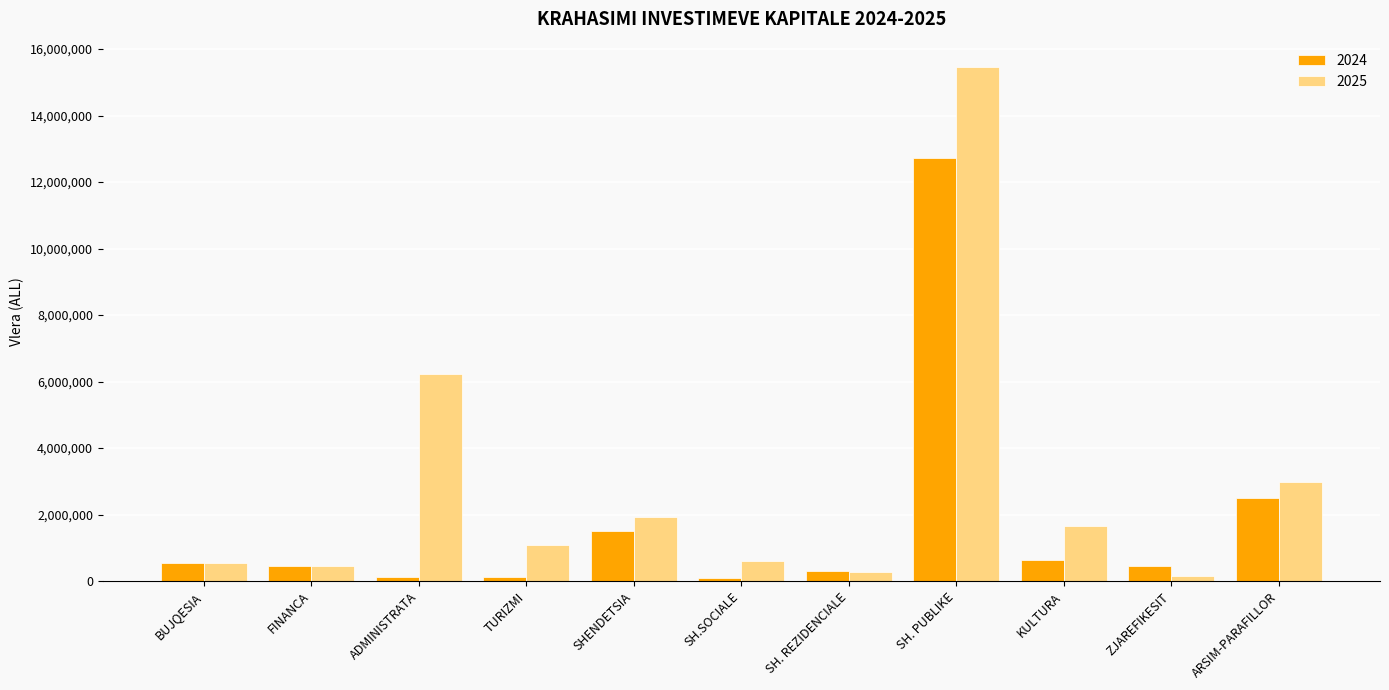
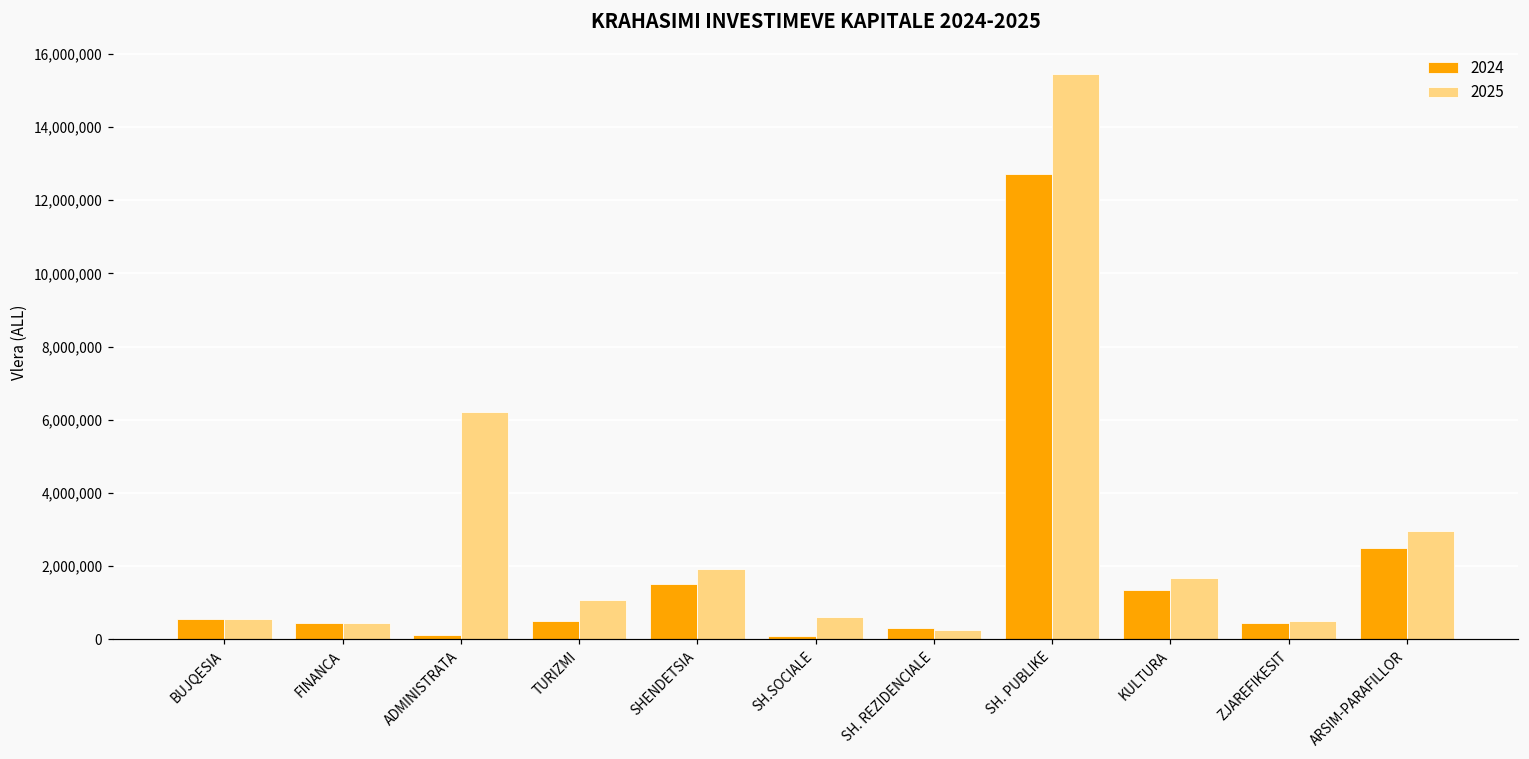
  {
    "2024": {
      "BUJQESIA": "600,000",
      "FINANCA": "500,000",
      "ADMINISTRATA": "100,000",
-     "TURIZMI": "100,000",
+     "TURIZMI": "500,000",
      "SHENDETSIA": "1,500,000",
      "SH.SOCIALE": "100,000",
      "SH. REZIDENCIALE": "300,000",
      "SH. PUBLIKE": "12,700,000",
-     "KULTURA": "600,000",
+     "KULTURA": "1,300,000",
      "ZJAREFIKESIT": "500,000",
      "ARSIM-PARAFILLOR": "2,500,000"
    },
    "2025": {
      "BUJQESIA": "600,000",
      "FINANCA": "500,000",
      "ADMINISTRATA": "6,200,000",
      "TURIZMI": "1,100,000",
      "SHENDETSIA": "1,900,000",
      "SH.SOCIALE": "600,000",
      "SH. REZIDENCIALE": "300,000",
      "SH. PUBLIKE": "15,400,000",
      "KULTURA": "1,700,000",
-     "ZJAREFIKESIT": "200,000",
+     "ZJAREFIKESIT": "500,000",
      "ARSIM-PARAFILLOR": "3,000,000"
    }
  }
